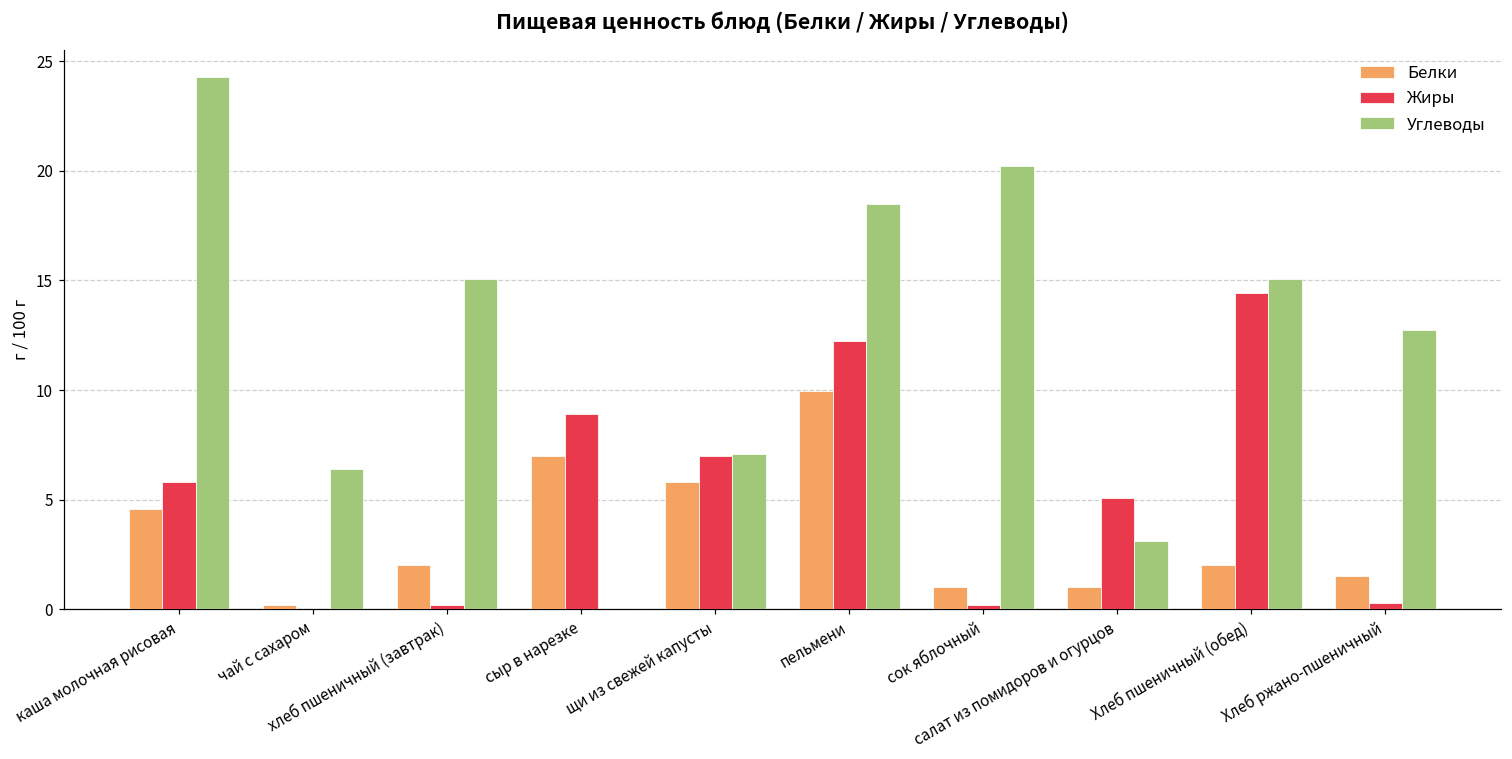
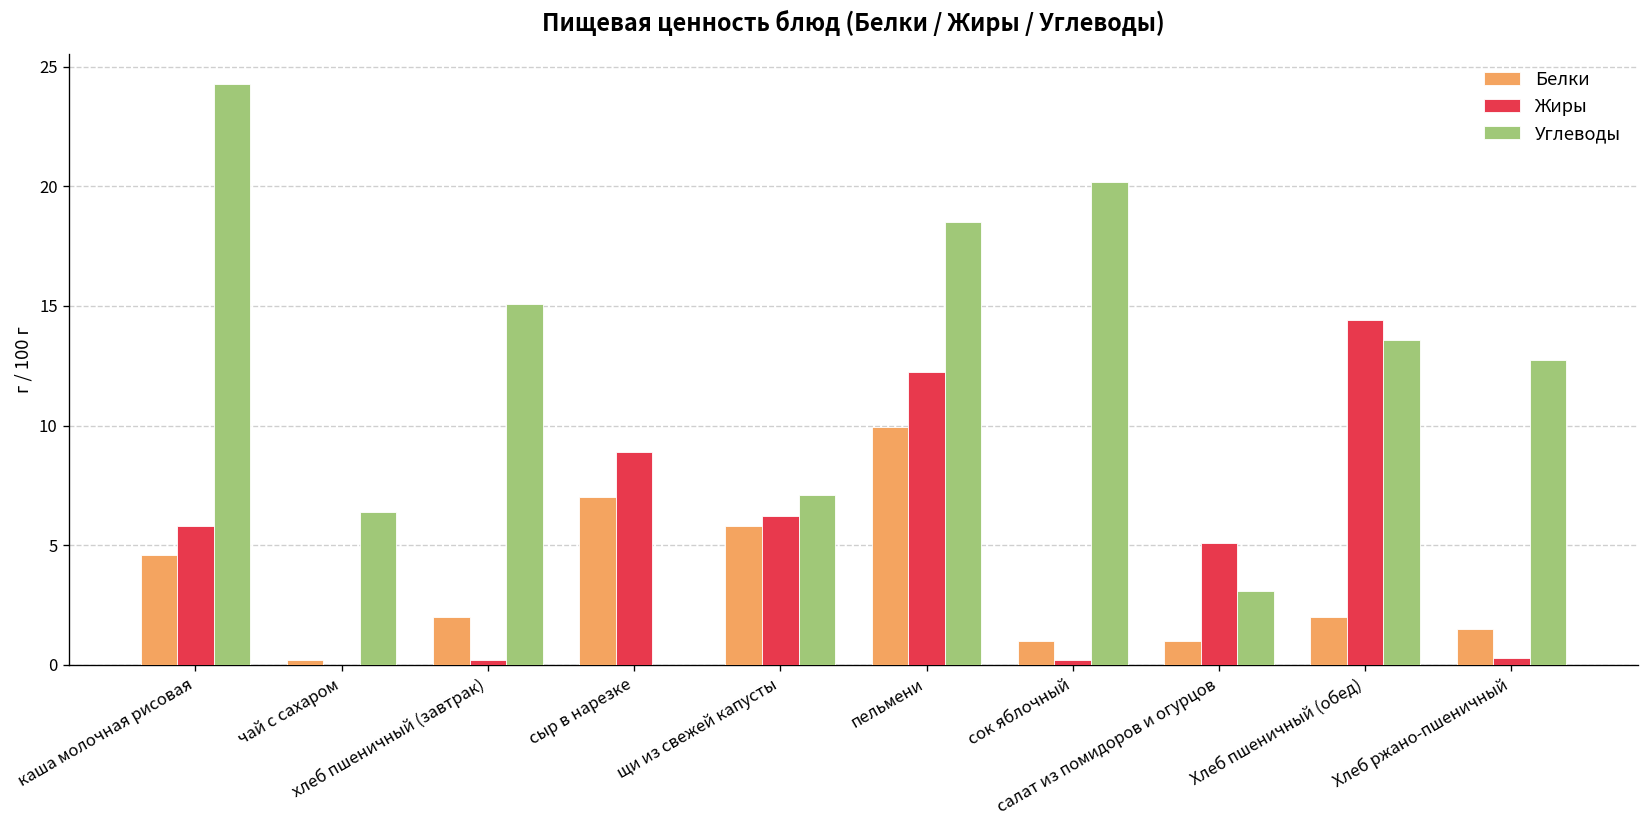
  {
    "Белки": {
      "каша молочная рисовая": 4.6,
      "чай с сахаром": 0.2,
      "хлеб пшеничный (завтрак)": 2.0,
      "сыр в нарезке": 7.0,
      "щи из свежей капусты": 5.8,
      "пельмени": 10.0,
      "сок яблочный": 1.0,
      "салат из помидоров и огурцов": 1.0,
      "Хлеб пшеничный (обед)": 2.0,
      "Хлеб ржано-пшеничный": 1.5
    },
    "Жиры": {
      "каша молочная рисовая": 5.8,
      "чай с сахаром": 0.0,
      "хлеб пшеничный (завтрак)": 0.2,
      "сыр в нарезке": 8.9,
-     "щи из свежей капусты": 7.0,
+     "щи из свежей капусты": 6.2,
      "пельмени": 12.2,
      "сок яблочный": 0.2,
      "салат из помидоров и огурцов": 5.1,
      "Хлеб пшеничный (обед)": 14.4,
      "Хлеб ржано-пшеничный": 0.3
    },
    "Углеводы": {
      "каша молочная рисовая": 24.3,
      "чай с сахаром": 6.4,
      "хлеб пшеничный (завтрак)": 15.1,
      "сыр в нарезке": 0.0,
      "щи из свежей капусты": 7.1,
      "пельмени": 18.5,
      "сок яблочный": 20.2,
      "салат из помидоров и огурцов": 3.1,
-     "Хлеб пшеничный (обед)": 15.1,
+     "Хлеб пшеничный (обед)": 13.6,
      "Хлеб ржано-пшеничный": 12.8
    }
  }
